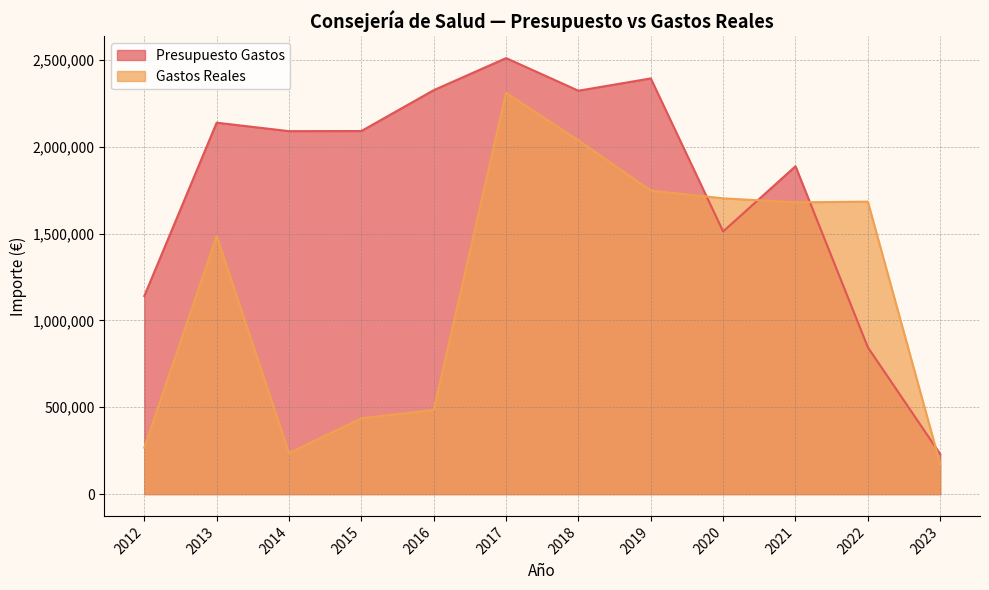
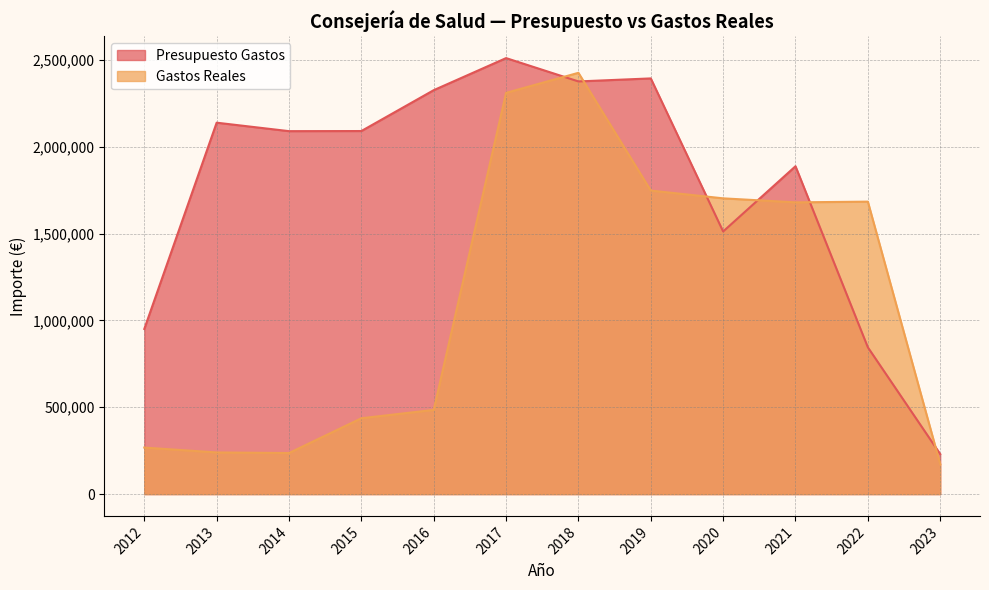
  {
    "Presupuesto Gastos": {
-     "2012": "1,140,000",
+     "2012": "950,000",
      "2013": "2,140,000",
      "2014": "2,090,000",
      "2015": "2,090,000",
      "2016": "2,330,000",
      "2017": "2,510,000",
-     "2018": "2,320,000",
+     "2018": "2,380,000",
      "2019": "2,390,000",
      "2020": "1,510,000",
      "2021": "1,890,000",
      "2022": "850,000",
      "2023": "230,000"
    },
    "Gastos Reales": {
      "2012": "270,000",
-     "2013": "1,490,000",
+     "2013": "240,000",
      "2014": "240,000",
      "2015": "440,000",
      "2016": "490,000",
      "2017": "2,310,000",
-     "2018": "2,040,000",
+     "2018": "2,430,000",
      "2019": "1,750,000",
      "2020": "1,700,000",
      "2021": "1,680,000",
      "2022": "1,680,000",
      "2023": "170,000"
    }
  }
